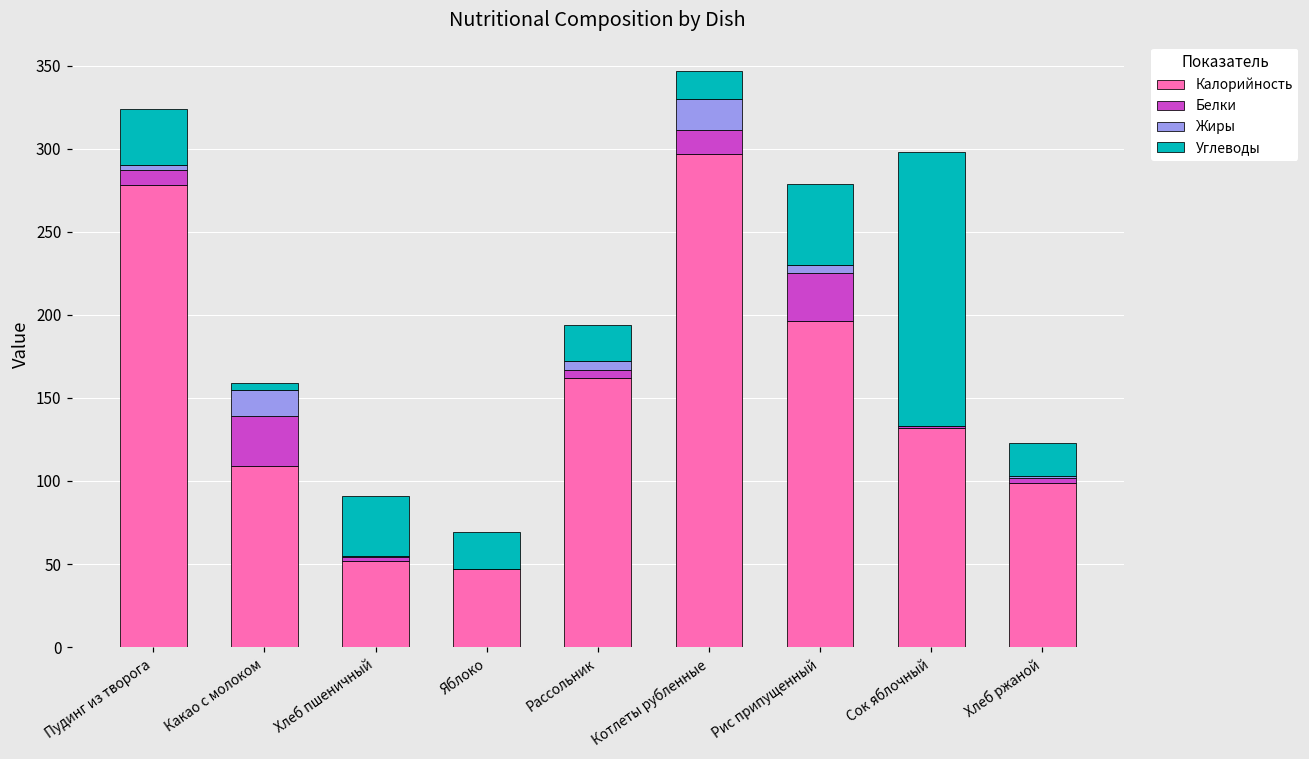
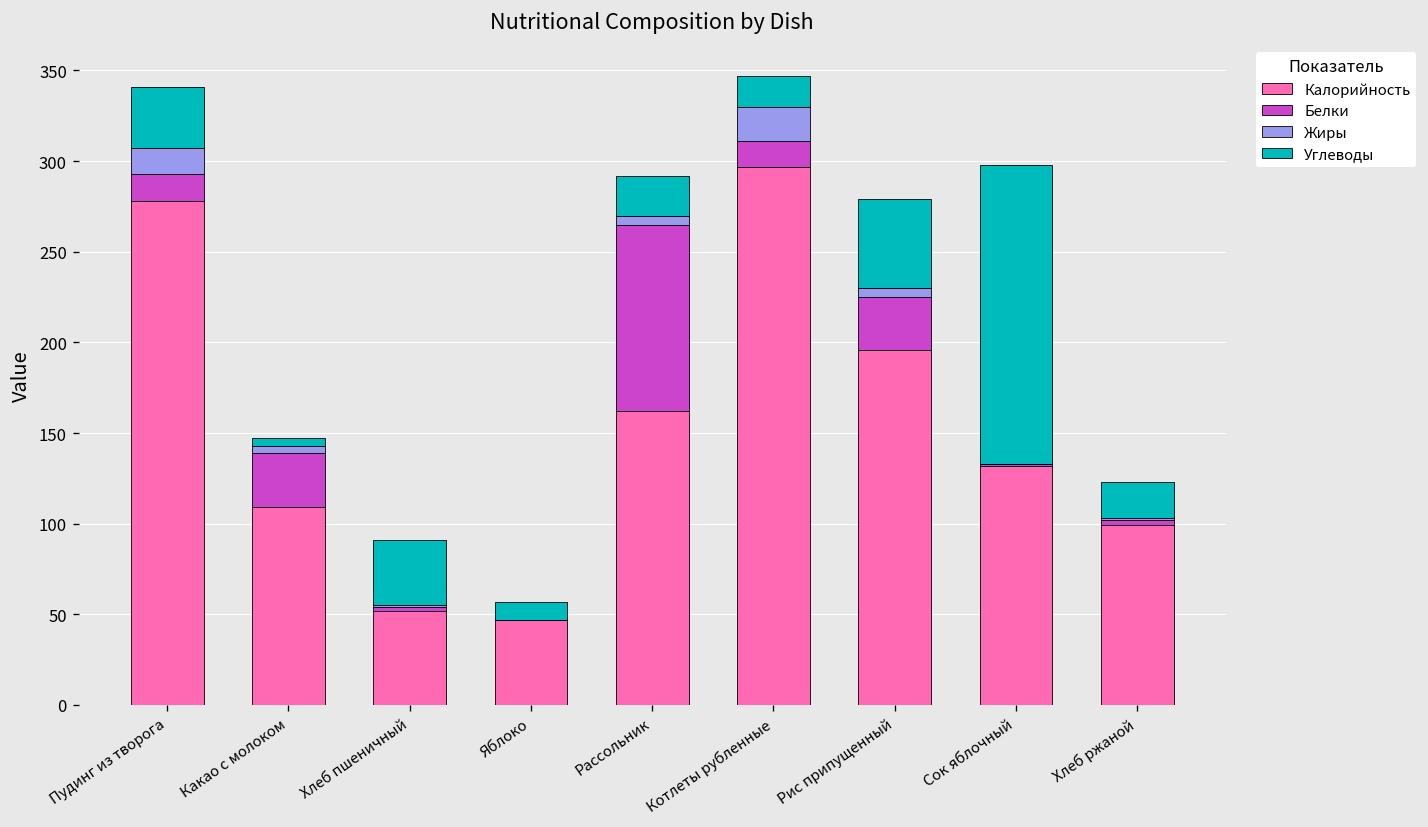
  {
    "Калорийность": {
      "Пудинг из творога": 278,
      "Какао с молоком": 109,
      "Хлеб пшеничный": 52,
      "Яблоко": 47,
      "Рассольник": 162,
      "Котлеты рубленные": 297,
      "Рис припущенный": 196,
      "Сок яблочный": 132,
      "Хлеб ржаной": 99
    },
    "Белки": {
-     "Пудинг из творога": 9,
+     "Пудинг из творога": 15,
      "Какао с молоком": 30,
      "Хлеб пшеничный": 2,
      "Яблоко": 0,
-     "Рассольник": 5,
+     "Рассольник": 103,
      "Котлеты рубленные": 14,
      "Рис припущенный": 29,
      "Хлеб ржаной": 3
    },
    "Жиры": {
-     "Пудинг из творога": 3,
-     "Какао с молоком": 16,
+     "Пудинг из творога": 14,
+     "Какао с молоком": 4,
      "Яблоко": 0,
      "Рассольник": 5,
      "Котлеты рубленные": 19,
      "Рис припущенный": 5,
      "Сок яблочный": 0
    },
    "Углеводы": {
      "Пудинг из творога": 34,
      "Какао с молоком": 4,
      "Хлеб пшеничный": 36,
-     "Яблоко": 22,
+     "Яблоко": 10,
      "Рассольник": 22,
      "Котлеты рубленные": 17,
      "Рис припущенный": 49,
      "Сок яблочный": 165,
      "Хлеб ржаной": 20
    }
  }
